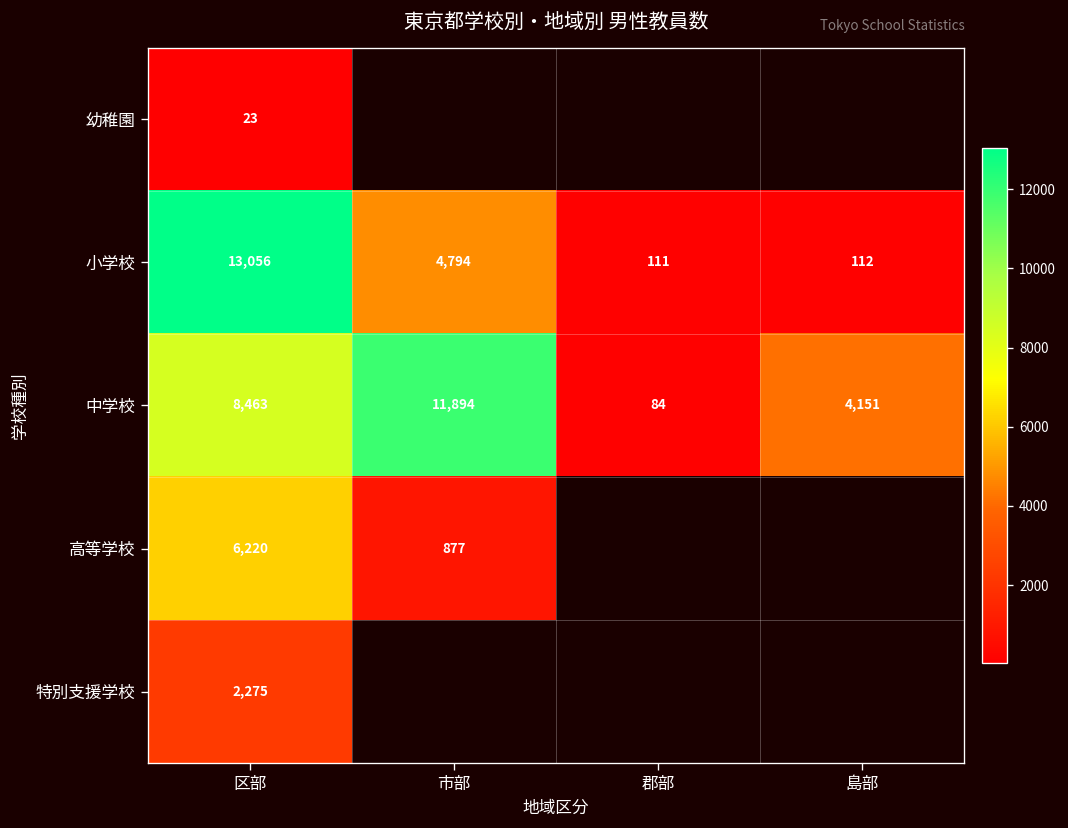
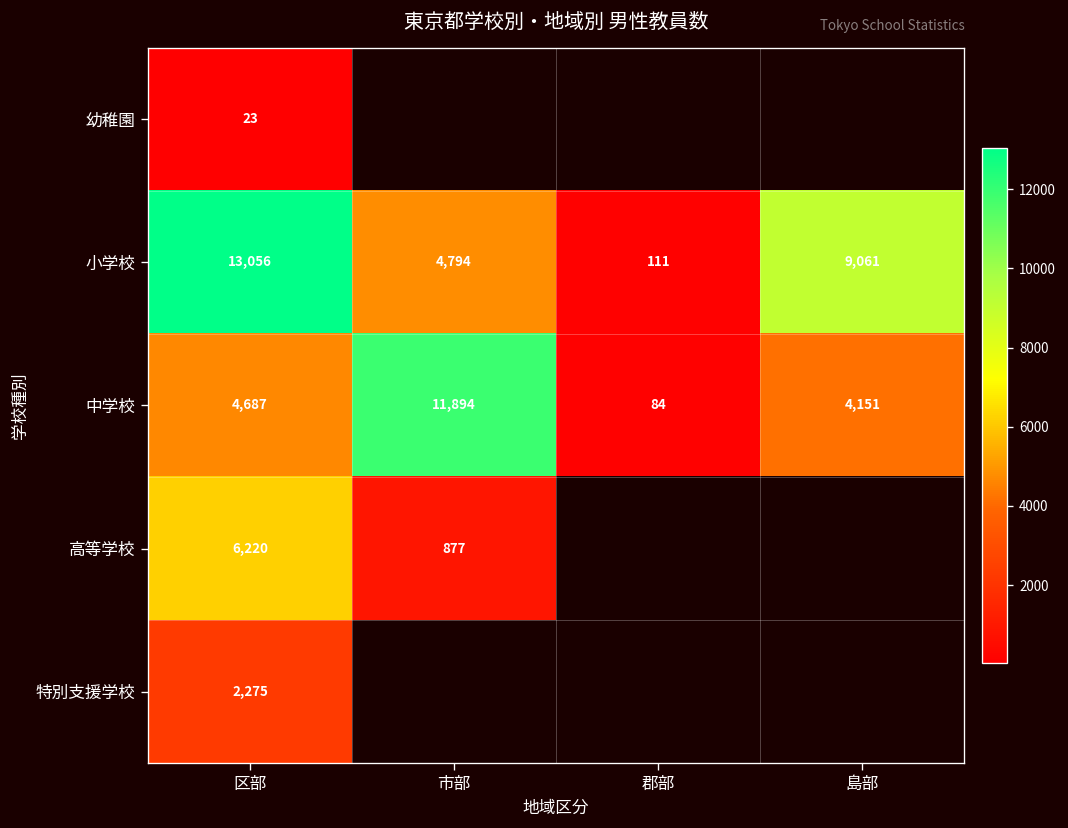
  {
    "幼稚園": {
      "区部": "23"
    },
    "小学校": {
      "区部": "13,056",
      "市部": "4,794",
      "郡部": "111",
-     "島部": "112"
+     "島部": "9,061"
    },
    "中学校": {
-     "区部": "8,463",
+     "区部": "4,687",
      "市部": "11,894",
      "郡部": "84",
      "島部": "4,151"
    },
    "高等学校": {
      "区部": "6,220",
      "市部": "877"
    },
    "特別支援学校": {
      "区部": "2,275"
    }
  }
